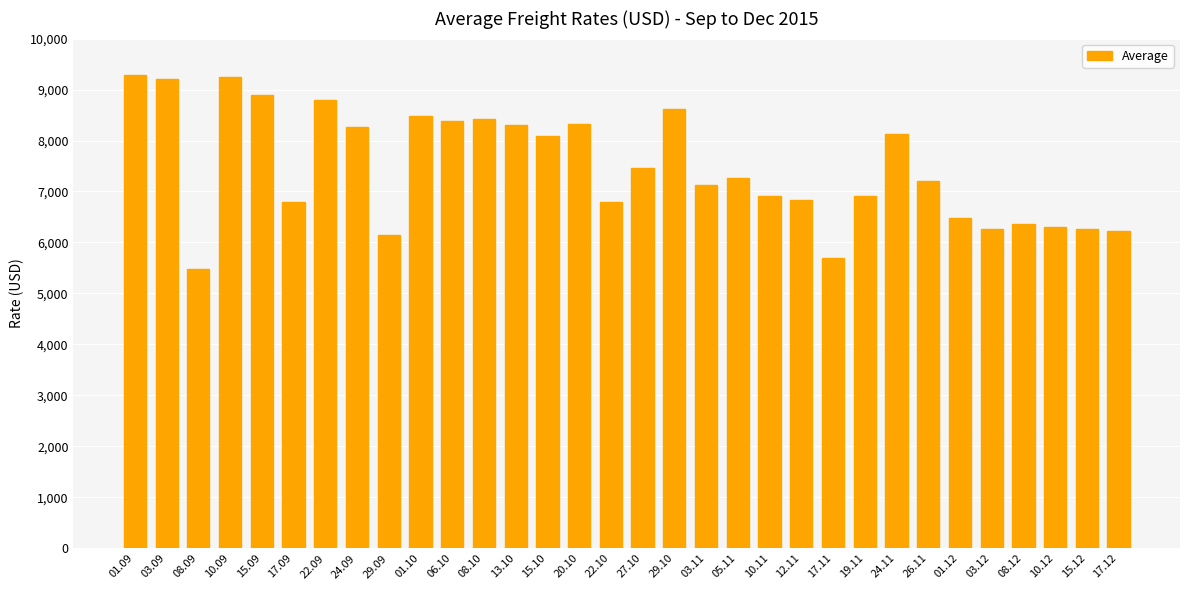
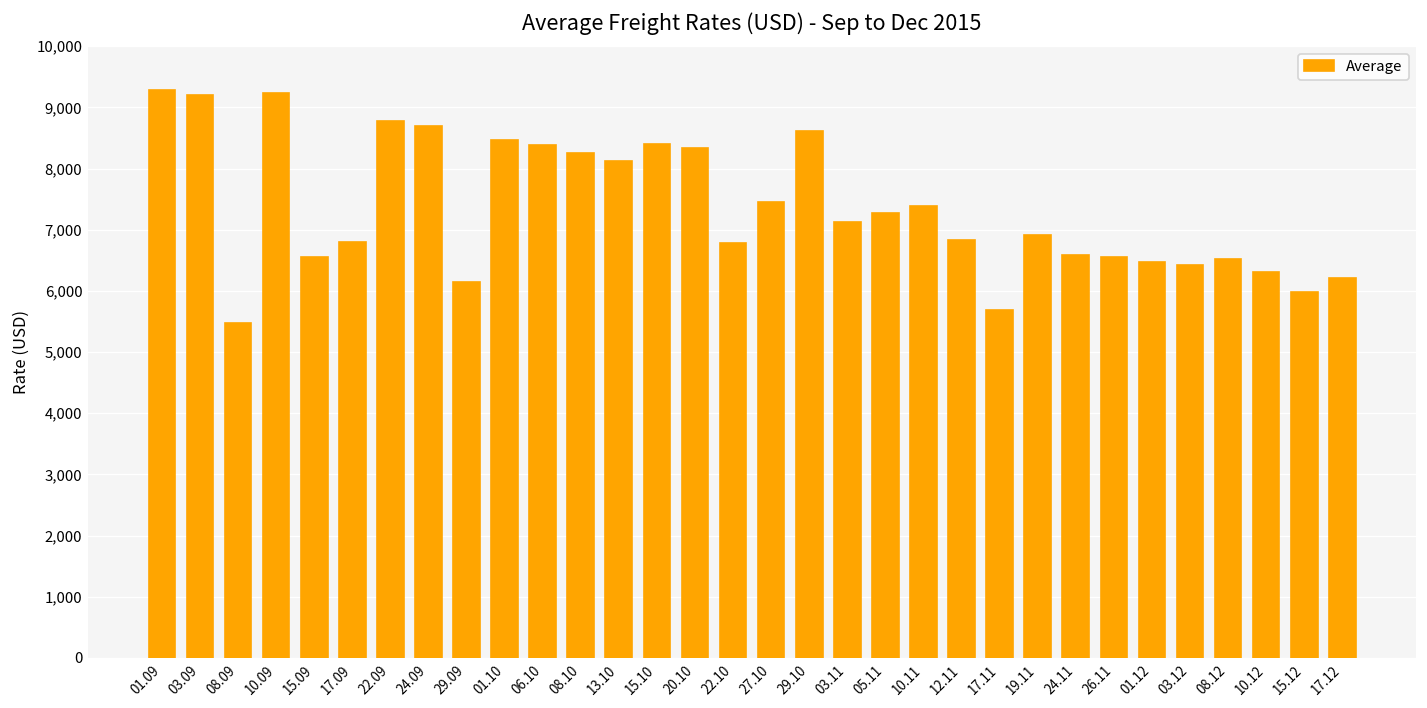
  {
    "01.09": "9,300",
    "03.09": "9,200",
    "08.09": "5,500",
    "10.09": "9,200",
-   "15.09": "8,900",
+   "15.09": "6,600",
    "17.09": "6,800",
    "22.09": "8,800",
-   "24.09": "8,300",
+   "24.09": "8,700",
    "29.09": "6,200",
    "01.10": "8,500",
    "06.10": "8,400",
-   "08.10": "8,400",
-   "13.10": "8,300",
-   "15.10": "8,100",
+   "08.10": "8,300",
+   "13.10": "8,100",
+   "15.10": "8,400",
    "20.10": "8,300",
    "22.10": "6,800",
    "27.10": "7,500",
    "29.10": "8,600",
    "03.11": "7,100",
    "05.11": "7,300",
-   "10.11": "6,900",
+   "10.11": "7,400",
    "12.11": "6,800",
    "17.11": "5,700",
    "19.11": "6,900",
-   "24.11": "8,100",
-   "26.11": "7,200",
+   "24.11": "6,600",
+   "26.11": "6,600",
    "01.12": "6,500",
-   "03.12": "6,300",
-   "08.12": "6,400",
+   "03.12": "6,400",
+   "08.12": "6,500",
    "10.12": "6,300",
-   "15.12": "6,300",
+   "15.12": "6,000",
    "17.12": "6,200"
  }
